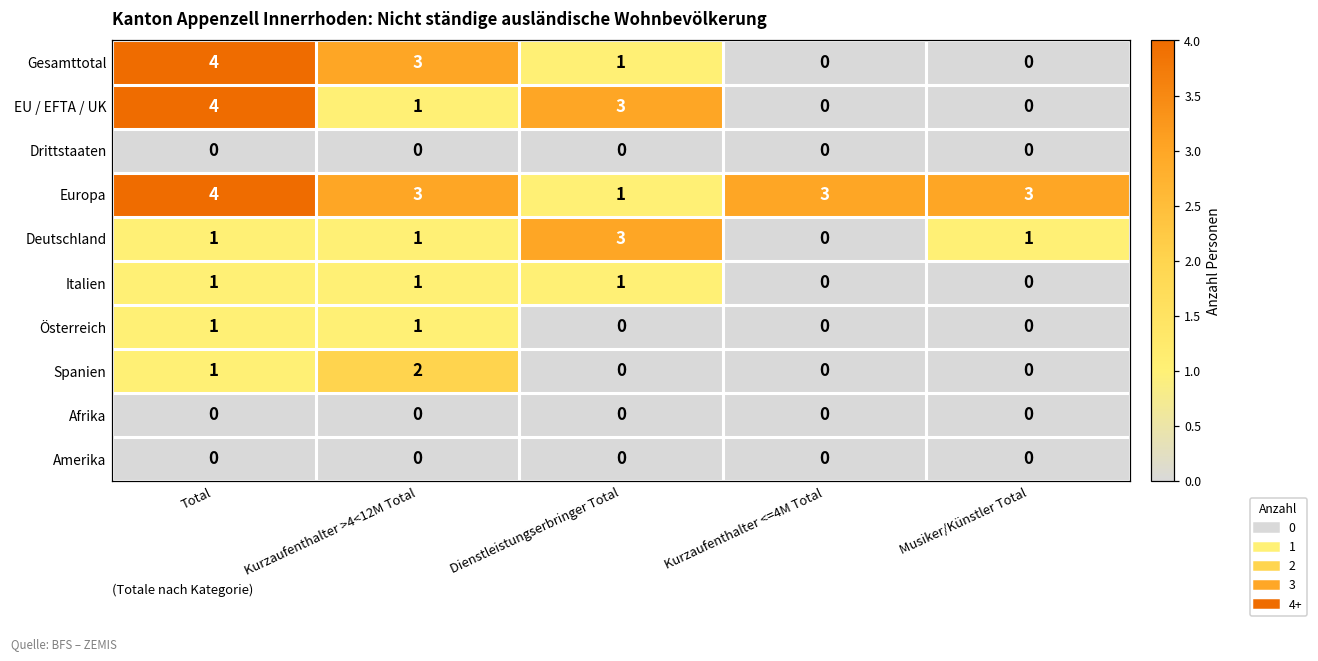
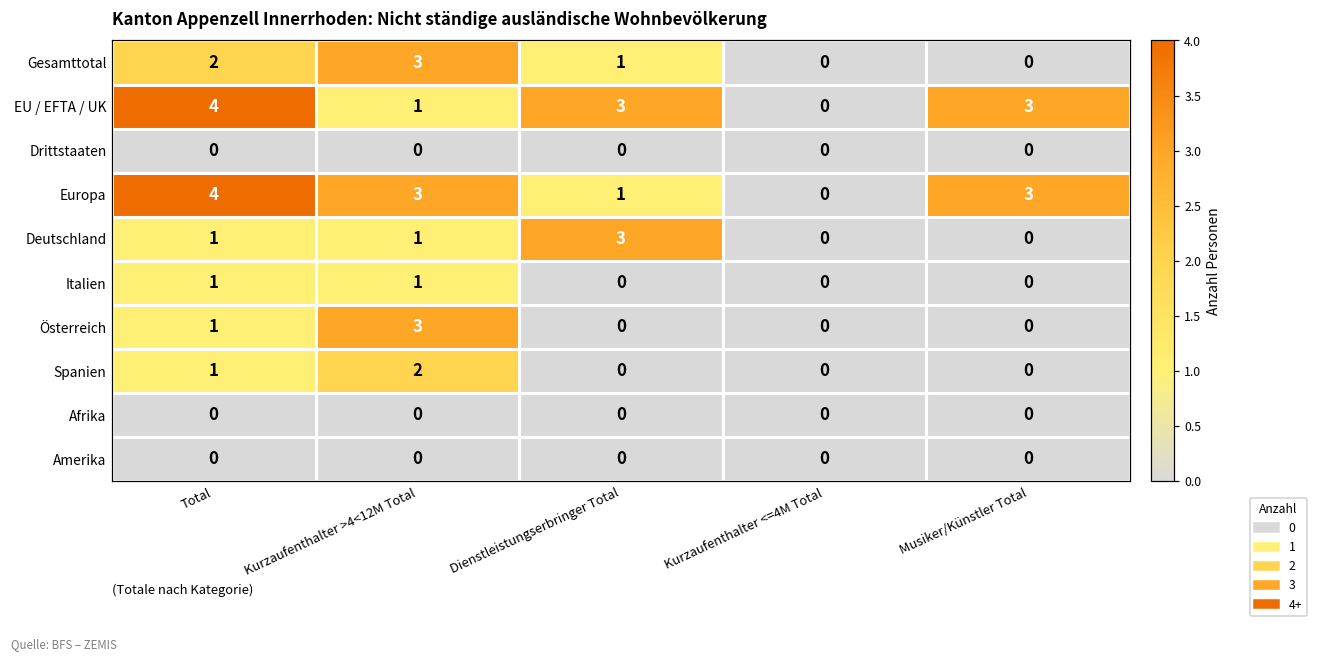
  {
    "Gesamttotal": {
-     "Total": 4,
+     "Total": 2,
      "Kurzaufenthalter >4<12M Total": 3,
      "Dienstleistungserbringer Total": 1,
      "Kurzaufenthalter <=4M Total": 0,
      "Musiker/Künstler Total": 0
    },
    "EU / EFTA / UK": {
      "Total": 4,
      "Kurzaufenthalter >4<12M Total": 1,
      "Dienstleistungserbringer Total": 3,
      "Kurzaufenthalter <=4M Total": 0,
-     "Musiker/Künstler Total": 0
+     "Musiker/Künstler Total": 3
    },
    "Drittstaaten": {
      "Total": 0,
      "Kurzaufenthalter >4<12M Total": 0,
      "Dienstleistungserbringer Total": 0,
      "Kurzaufenthalter <=4M Total": 0,
      "Musiker/Künstler Total": 0
    },
    "Europa": {
      "Total": 4,
      "Kurzaufenthalter >4<12M Total": 3,
      "Dienstleistungserbringer Total": 1,
-     "Kurzaufenthalter <=4M Total": 3,
+     "Kurzaufenthalter <=4M Total": 0,
      "Musiker/Künstler Total": 3
    },
    "Deutschland": {
      "Total": 1,
      "Kurzaufenthalter >4<12M Total": 1,
      "Dienstleistungserbringer Total": 3,
      "Kurzaufenthalter <=4M Total": 0,
-     "Musiker/Künstler Total": 1
+     "Musiker/Künstler Total": 0
    },
    "Italien": {
      "Total": 1,
      "Kurzaufenthalter >4<12M Total": 1,
-     "Dienstleistungserbringer Total": 1,
+     "Dienstleistungserbringer Total": 0,
      "Kurzaufenthalter <=4M Total": 0,
      "Musiker/Künstler Total": 0
    },
    "Österreich": {
      "Total": 1,
-     "Kurzaufenthalter >4<12M Total": 1,
+     "Kurzaufenthalter >4<12M Total": 3,
      "Dienstleistungserbringer Total": 0,
      "Kurzaufenthalter <=4M Total": 0,
      "Musiker/Künstler Total": 0
    },
    "Spanien": {
      "Total": 1,
      "Kurzaufenthalter >4<12M Total": 2,
      "Dienstleistungserbringer Total": 0,
      "Kurzaufenthalter <=4M Total": 0,
      "Musiker/Künstler Total": 0
    },
    "Afrika": {
      "Total": 0,
      "Kurzaufenthalter >4<12M Total": 0,
      "Dienstleistungserbringer Total": 0,
      "Kurzaufenthalter <=4M Total": 0,
      "Musiker/Künstler Total": 0
    },
    "Amerika": {
      "Total": 0,
      "Kurzaufenthalter >4<12M Total": 0,
      "Dienstleistungserbringer Total": 0,
      "Kurzaufenthalter <=4M Total": 0,
      "Musiker/Künstler Total": 0
    }
  }
